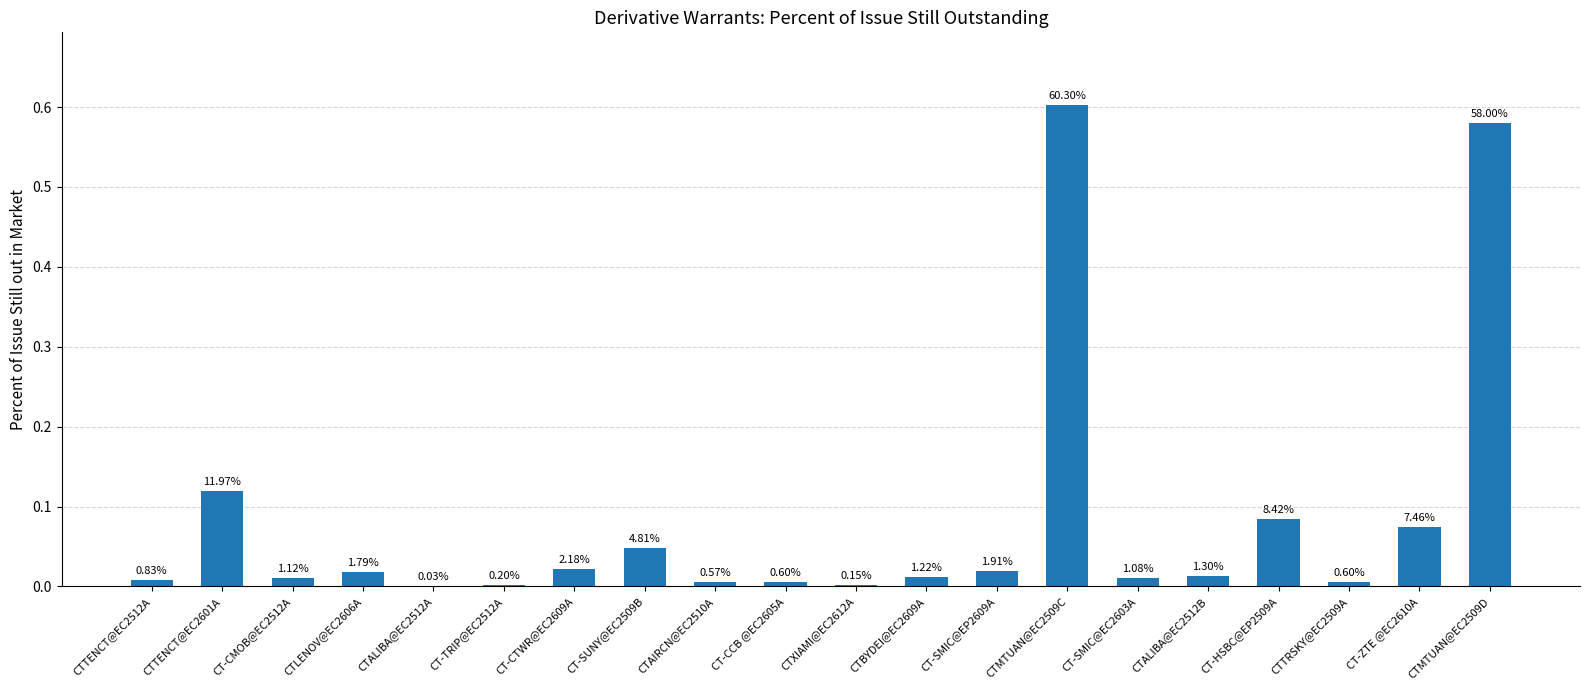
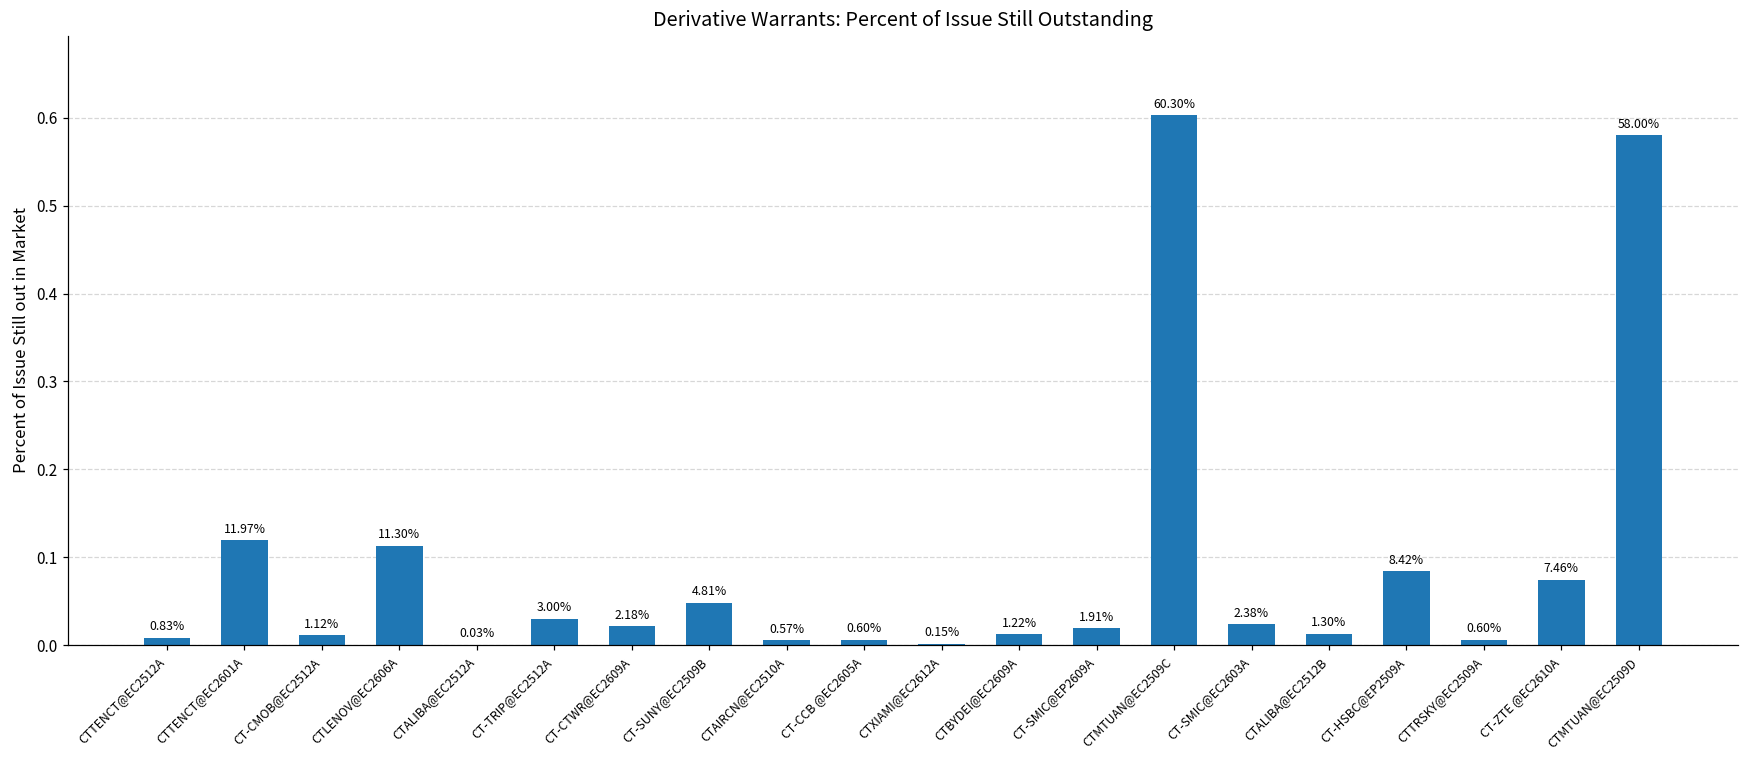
  {
    "CTTENCT@EC2512A": "0.83%",
    "CTTENCT@EC2601A": "11.97%",
    "CT-CMOB@EC2512A": "1.12%",
-   "CTLENOV@EC2606A": "1.79%",
+   "CTLENOV@EC2606A": "11.30%",
    "CTALIBA@EC2512A": "0.03%",
-   "CT-TRIP@EC2512A": "0.20%",
+   "CT-TRIP@EC2512A": "3.00%",
    "CT-CTWR@EC2609A": "2.18%",
    "CT-SUNY@EC2509B": "4.81%",
    "CTAIRCN@EC2510A": "0.57%",
    "CT-CCB @EC2605A": "0.60%",
    "CTXIAMI@EC2612A": "0.15%",
    "CTBYDEI@EC2609A": "1.22%",
    "CT-SMIC@EP2609A": "1.91%",
    "CTMTUAN@EC2509C": "60.30%",
-   "CT-SMIC@EC2603A": "1.08%",
+   "CT-SMIC@EC2603A": "2.38%",
    "CTALIBA@EC2512B": "1.30%",
    "CT-HSBC@EP2509A": "8.42%",
    "CTTRSKY@EC2509A": "0.60%",
    "CT-ZTE @EC2610A": "7.46%",
    "CTMTUAN@EC2509D": "58.00%"
  }
